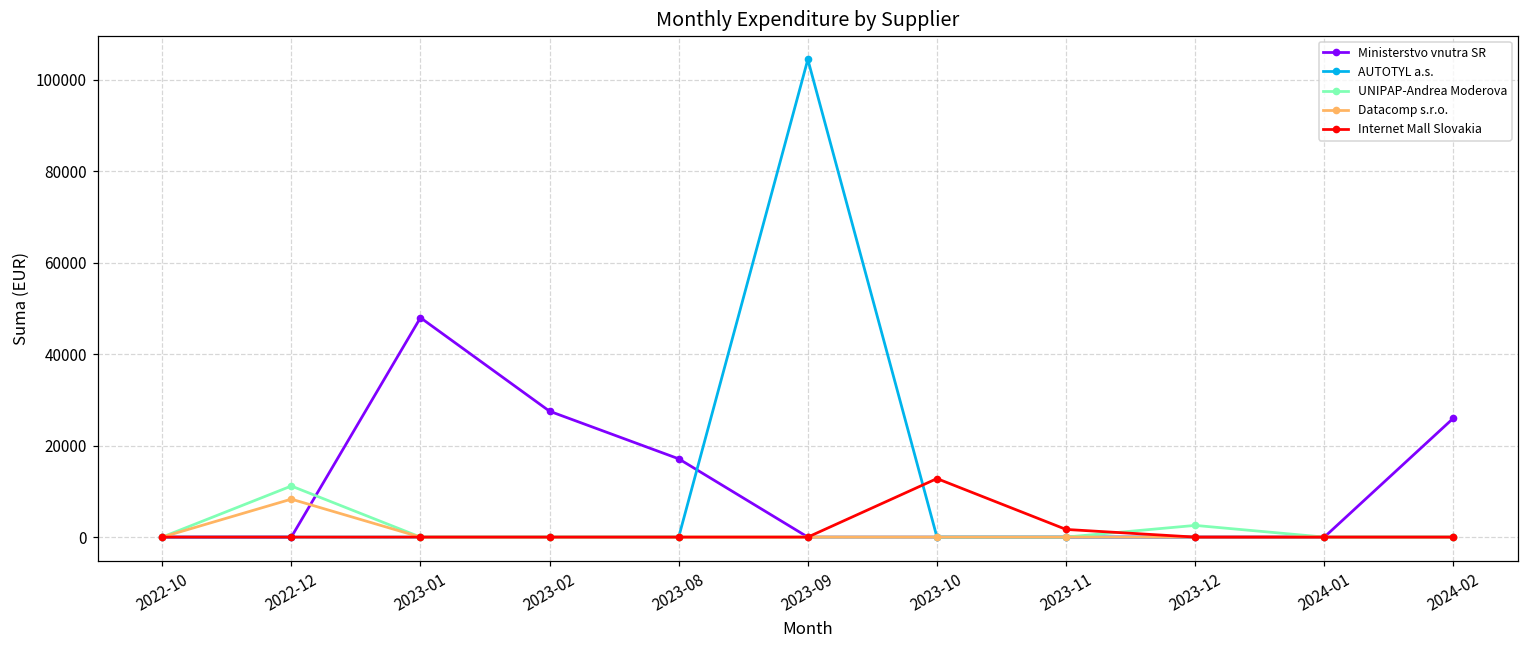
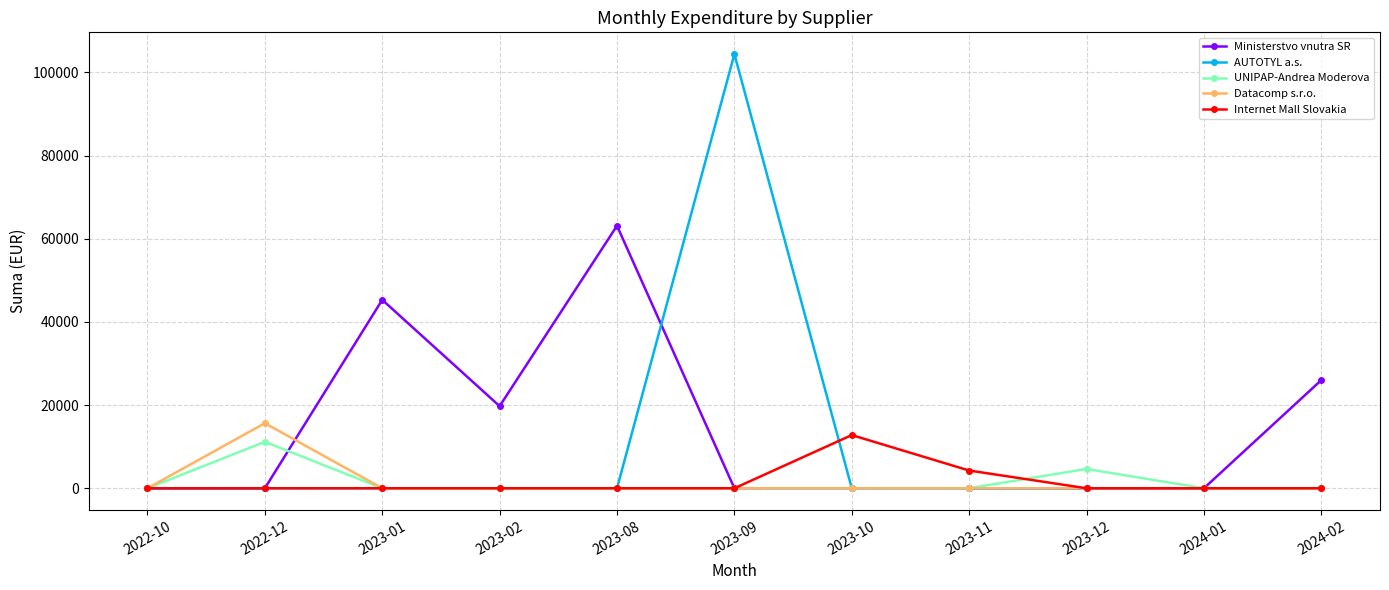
  {
    "Ministerstvo vnutra SR": {
-     "2023-01": 48000,
-     "2023-02": 28000,
-     "2023-08": 17000,
+     "2023-01": 45000,
+     "2023-02": 20000,
+     "2023-08": 63000,
      "2024-02": 26000
    },
    "AUTOTYL a.s.": {
      "2023-09": 104000
    },
    "UNIPAP-Andrea Moderova": {
      "2022-12": 11000,
-     "2023-12": 3000
+     "2023-12": 5000
    },
    "Datacomp s.r.o.": {
-     "2022-12": 8000
+     "2022-12": 16000
    },
    "Internet Mall Slovakia": {
      "2023-10": 13000,
-     "2023-11": 2000
+     "2023-11": 4000
    }
  }
